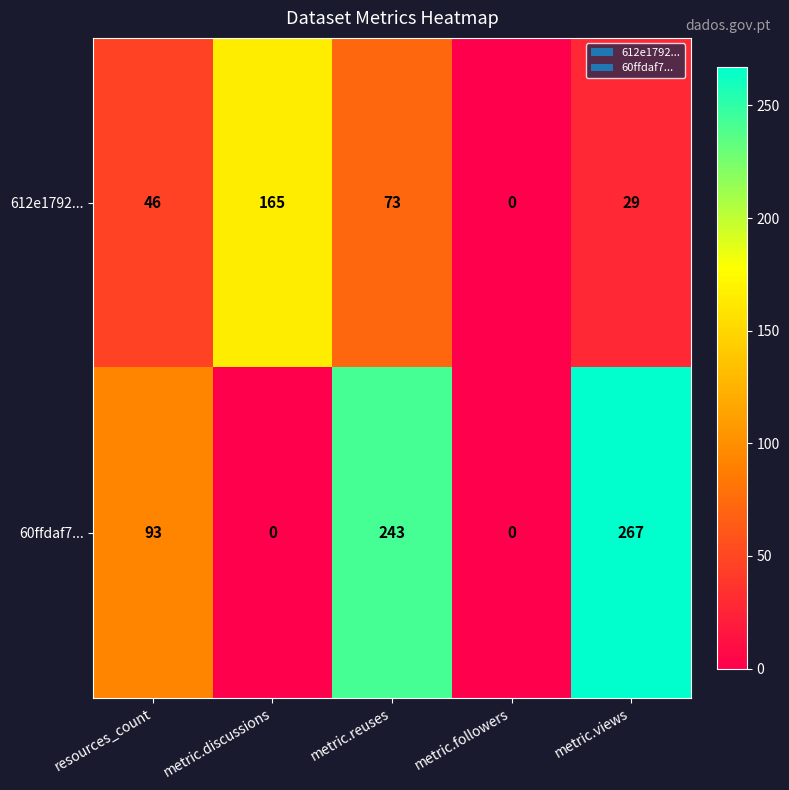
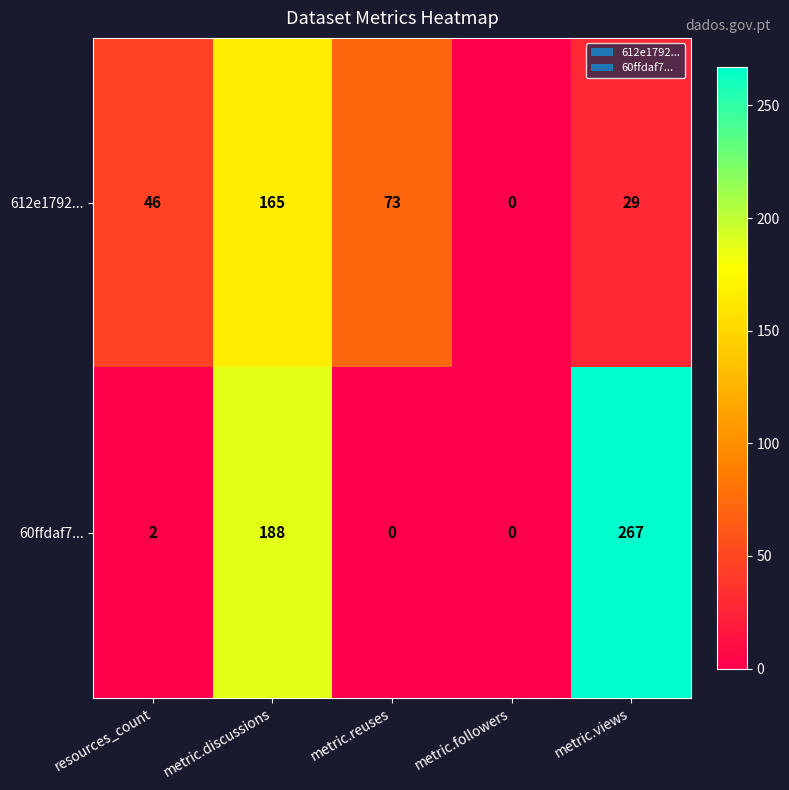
  {
    "612e1792...": {
      "resources_count": 46,
      "metric.discussions": 165,
      "metric.reuses": 73,
      "metric.followers": 0,
      "metric.views": 29
    },
    "60ffdaf7...": {
-     "resources_count": 93,
-     "metric.discussions": 0,
-     "metric.reuses": 243,
+     "resources_count": 2,
+     "metric.discussions": 188,
+     "metric.reuses": 0,
      "metric.followers": 0,
      "metric.views": 267
    }
  }
